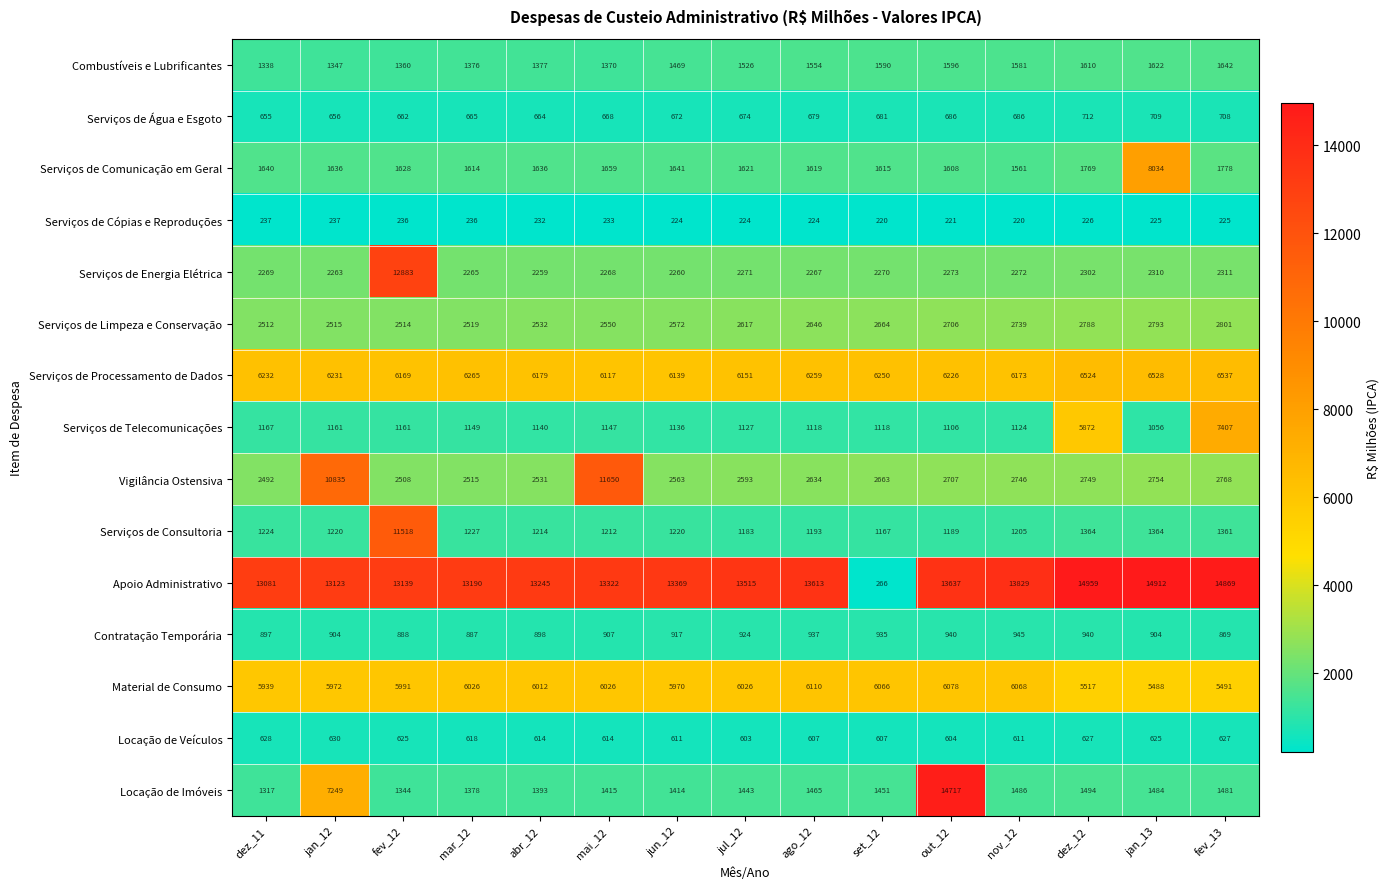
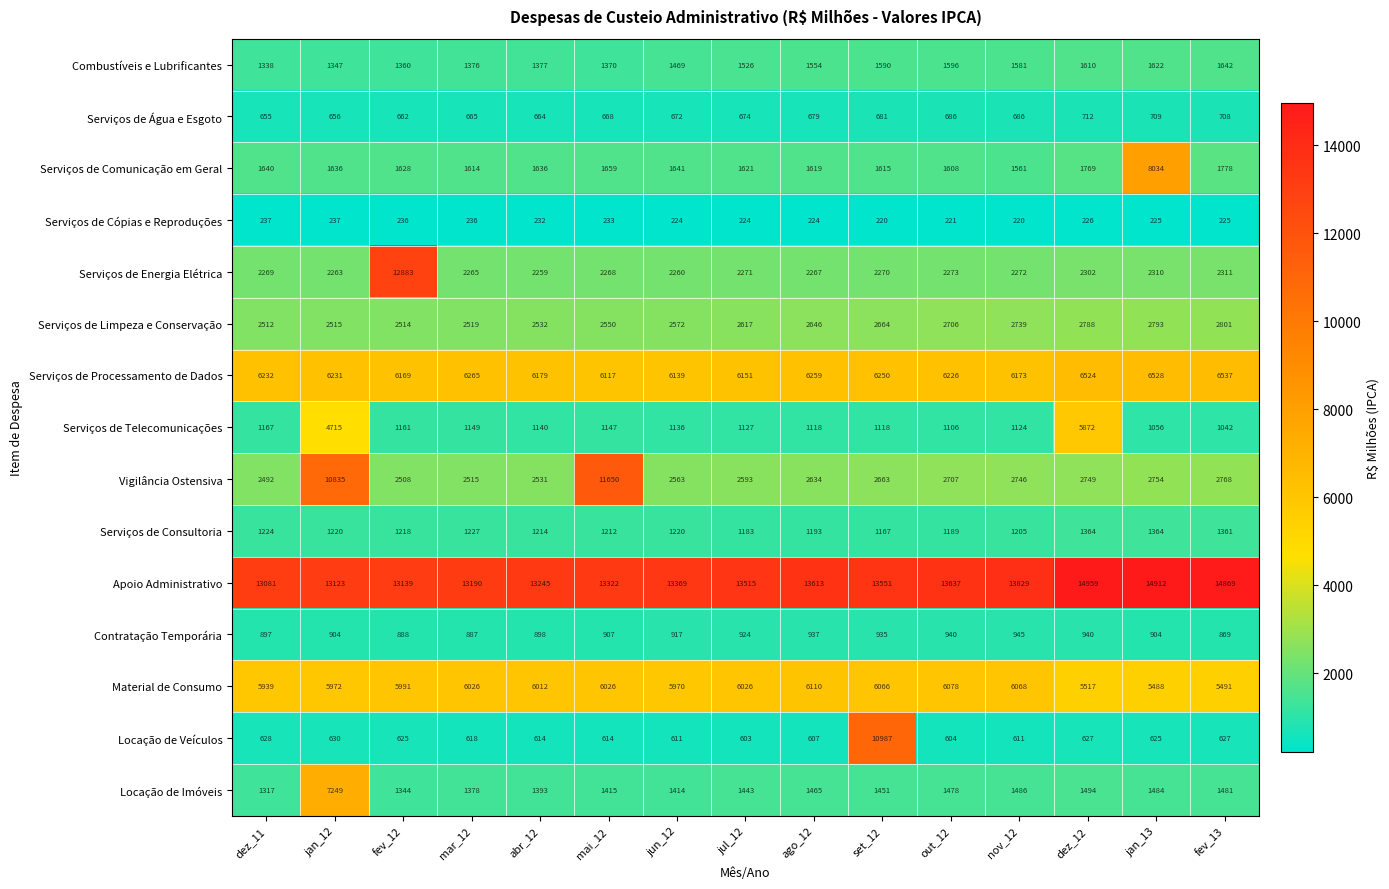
  {
    "Serviços de Telecomunicações": {
      "dez_11": 1167,
-     "jan_12": 1161,
+     "jan_12": 4715,
      "fev_12": 1161,
      "mar_12": 1149,
      "abr_12": 1140,
      "mai_12": 1147,
      "jun_12": 1136,
      "jul_12": 1127,
      "ago_12": 1118,
      "set_12": 1118,
      "out_12": 1106,
      "nov_12": 1124,
      "dez_12": 5872,
      "jan_13": 1056,
-     "fev_13": 7407
+     "fev_13": 1042
    },
    "Serviços de Consultoria": {
      "dez_11": 1224,
      "jan_12": 1220,
-     "fev_12": 11518,
+     "fev_12": 1218,
      "mar_12": 1227,
      "abr_12": 1214,
      "mai_12": 1212,
      "jun_12": 1220,
      "jul_12": 1183,
      "ago_12": 1193,
      "set_12": 1167,
      "out_12": 1189,
      "nov_12": 1205,
      "dez_12": 1364,
      "jan_13": 1364,
      "fev_13": 1361
    },
    "Apoio Administrativo": {
      "dez_11": 13081,
      "jan_12": 13123,
      "fev_12": 13139,
      "mar_12": 13190,
      "abr_12": 13245,
      "mai_12": 13322,
      "jun_12": 13369,
      "jul_12": 13515,
      "ago_12": 13613,
-     "set_12": 266,
+     "set_12": 13551,
      "out_12": 13637,
      "nov_12": 13829,
      "dez_12": 14959,
      "jan_13": 14912,
      "fev_13": 14869
    },
    "Locação de Veículos": {
      "dez_11": 628,
      "jan_12": 630,
      "fev_12": 625,
      "mar_12": 618,
      "abr_12": 614,
      "mai_12": 614,
      "jun_12": 611,
      "jul_12": 603,
      "ago_12": 607,
-     "set_12": 607,
+     "set_12": 10987,
      "out_12": 604,
      "nov_12": 611,
      "dez_12": 627,
      "jan_13": 625,
      "fev_13": 627
    },
    "Locação de Imóveis": {
      "dez_11": 1317,
      "jan_12": 7249,
      "fev_12": 1344,
      "mar_12": 1378,
      "abr_12": 1393,
      "mai_12": 1415,
      "jun_12": 1414,
      "jul_12": 1443,
      "ago_12": 1465,
      "set_12": 1451,
-     "out_12": 14717,
+     "out_12": 1478,
      "nov_12": 1486,
      "dez_12": 1494,
      "jan_13": 1484,
      "fev_13": 1481
    }
  }
